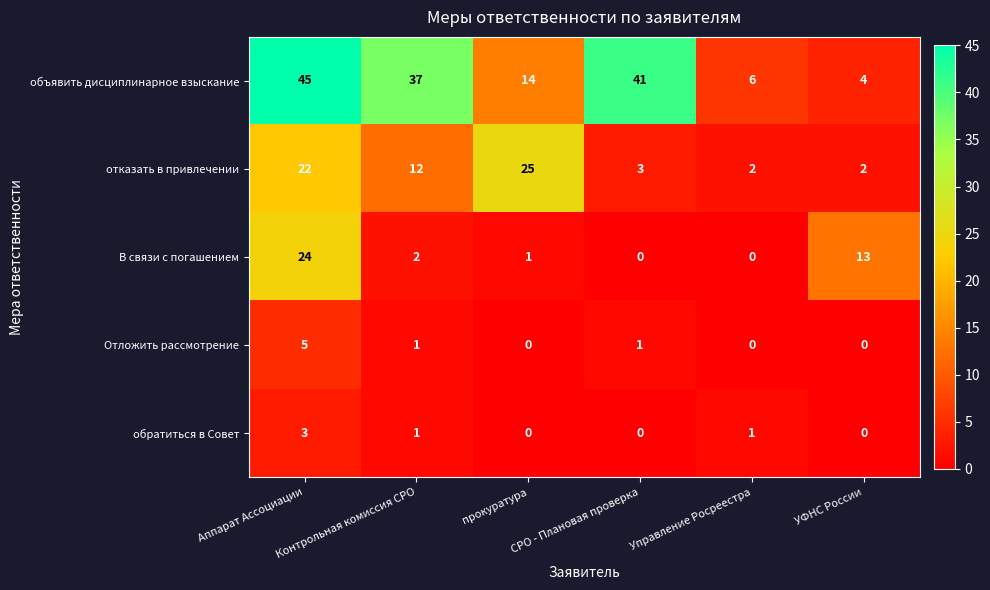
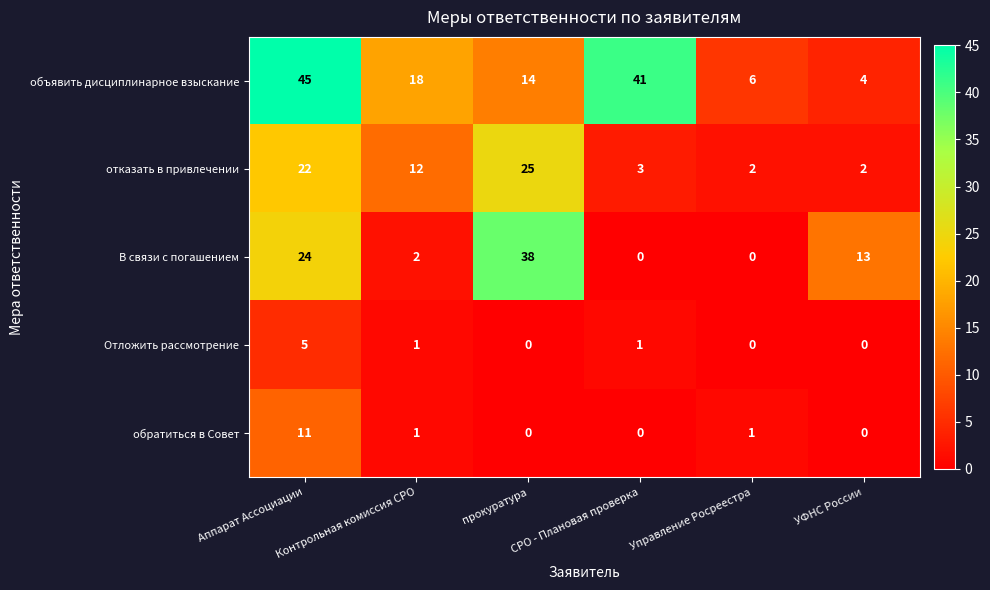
  {
    "объявить дисциплинарное взыскание": {
      "Аппарат Ассоциации": 45,
-     "Контрольная комиссия СРО": 37,
+     "Контрольная комиссия СРО": 18,
      "прокуратура": 14,
      "СРО - Плановая проверка": 41,
      "Управление Росреестра": 6,
      "УФНС России": 4
    },
    "отказать в привлечении": {
      "Аппарат Ассоциации": 22,
      "Контрольная комиссия СРО": 12,
      "прокуратура": 25,
      "СРО - Плановая проверка": 3,
      "Управление Росреестра": 2,
      "УФНС России": 2
    },
    "В связи с погашением": {
      "Аппарат Ассоциации": 24,
      "Контрольная комиссия СРО": 2,
-     "прокуратура": 1,
+     "прокуратура": 38,
      "СРО - Плановая проверка": 0,
      "Управление Росреестра": 0,
      "УФНС России": 13
    },
    "Отложить рассмотрение": {
      "Аппарат Ассоциации": 5,
      "Контрольная комиссия СРО": 1,
      "прокуратура": 0,
      "СРО - Плановая проверка": 1,
      "Управление Росреестра": 0,
      "УФНС России": 0
    },
    "обратиться в Совет": {
-     "Аппарат Ассоциации": 3,
+     "Аппарат Ассоциации": 11,
      "Контрольная комиссия СРО": 1,
      "прокуратура": 0,
      "СРО - Плановая проверка": 0,
      "Управление Росреестра": 1,
      "УФНС России": 0
    }
  }
